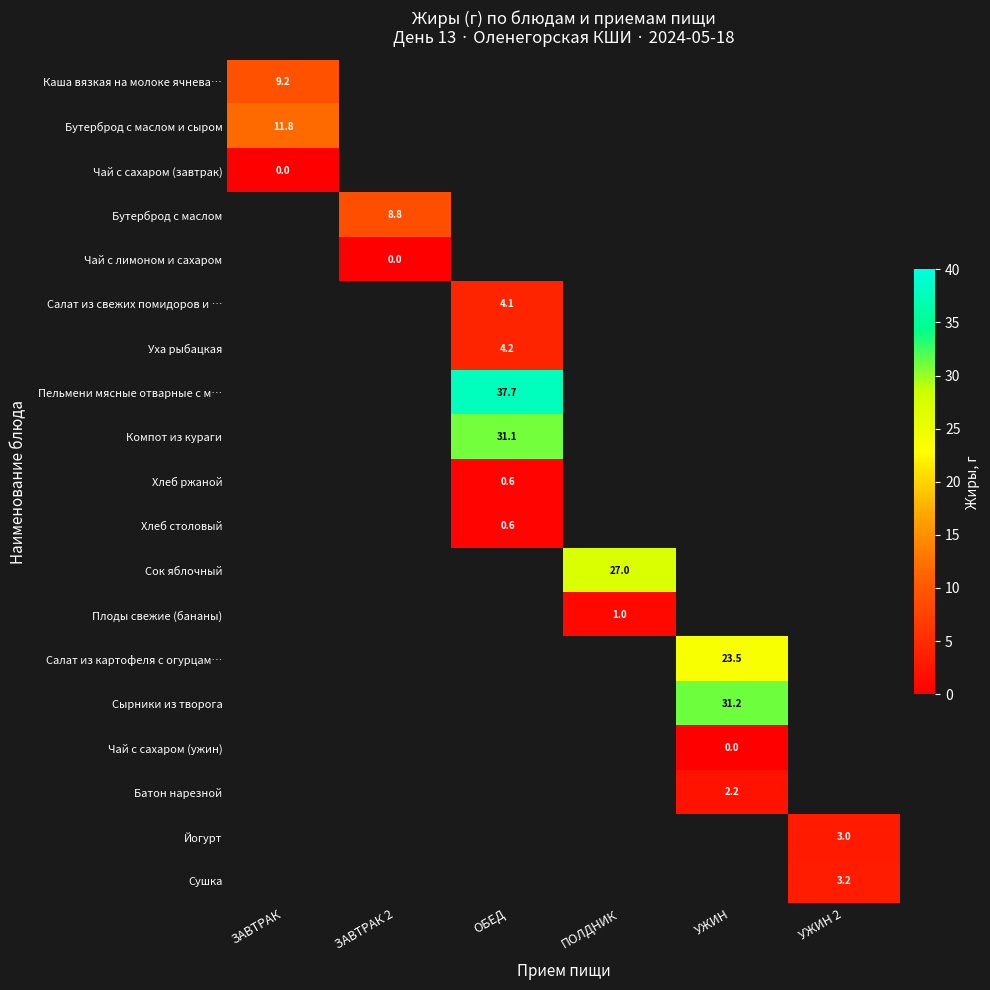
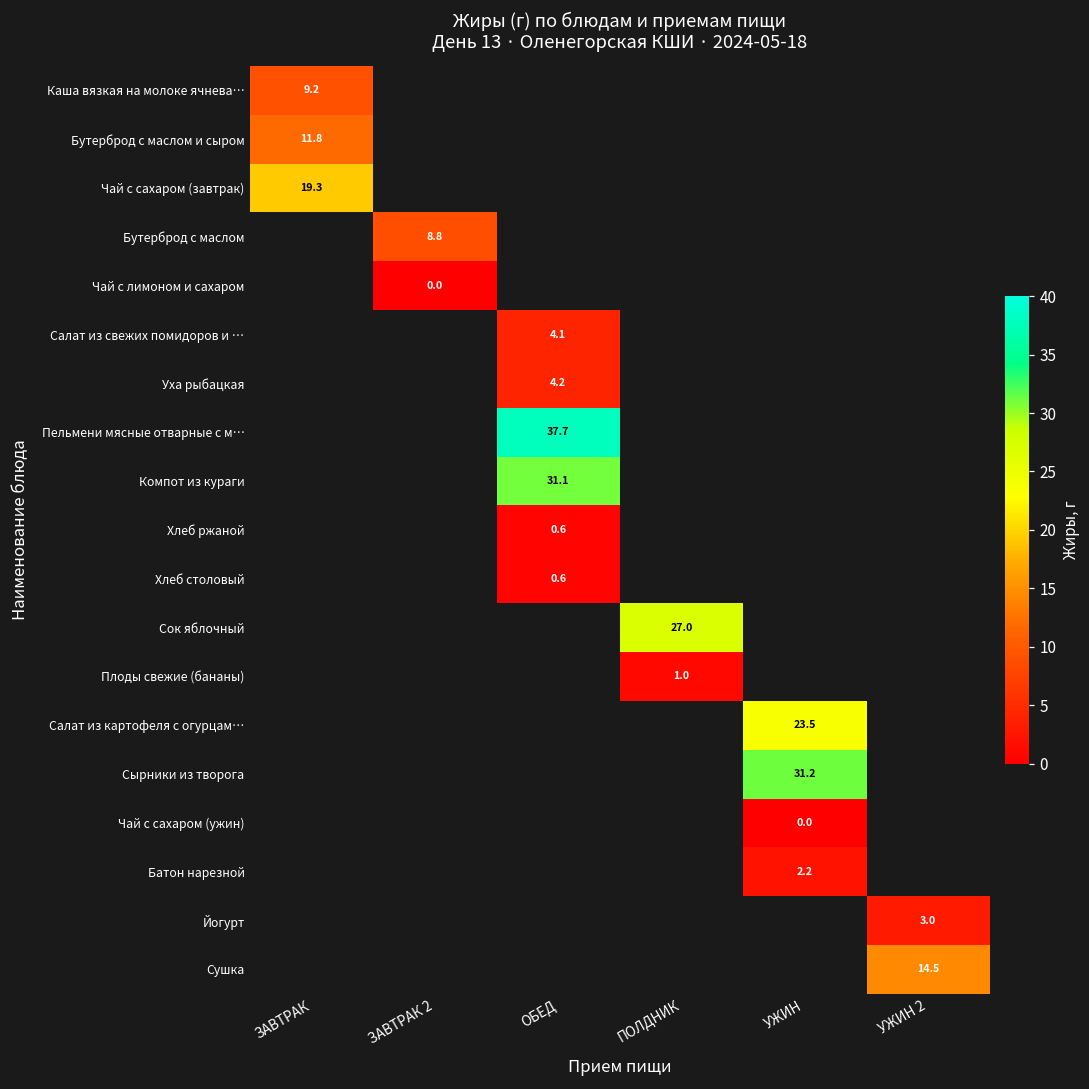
  {
    "Каша вязкая на молоке ячнева…": {
      "ЗАВТРАК": 9.2
    },
    "Бутерброд с маслом и сыром": {
      "ЗАВТРАК": 11.8
    },
    "Чай с сахаром (завтрак)": {
-     "ЗАВТРАК": 0.0
+     "ЗАВТРАК": 19.3
    },
    "Бутерброд с маслом": {
      "ЗАВТРАК 2": 8.8
    },
    "Чай с лимоном и сахаром": {
      "ЗАВТРАК 2": 0.0
    },
    "Салат из свежих помидоров и …": {
      "ОБЕД": 4.1
    },
    "Уха рыбацкая": {
      "ОБЕД": 4.2
    },
    "Пельмени мясные отварные с м…": {
      "ОБЕД": 37.7
    },
    "Компот из кураги": {
      "ОБЕД": 31.1
    },
    "Хлеб ржаной": {
      "ОБЕД": 0.6
    },
    "Хлеб столовый": {
      "ОБЕД": 0.6
    },
    "Сок яблочный": {
      "ПОЛДНИК": 27.0
    },
    "Плоды свежие (бананы)": {
      "ПОЛДНИК": 1.0
    },
    "Салат из картофеля с огурцам…": {
      "УЖИН": 23.5
    },
    "Сырники из творога": {
      "УЖИН": 31.2
    },
    "Чай с сахаром (ужин)": {
      "УЖИН": 0.0
    },
    "Батон нарезной": {
      "УЖИН": 2.2
    },
    "Йогурт": {
      "УЖИН 2": 3.0
    },
    "Сушка": {
-     "УЖИН 2": 3.2
+     "УЖИН 2": 14.5
    }
  }
